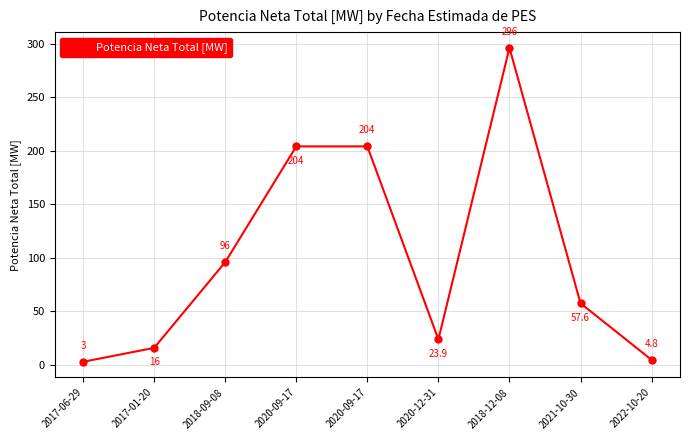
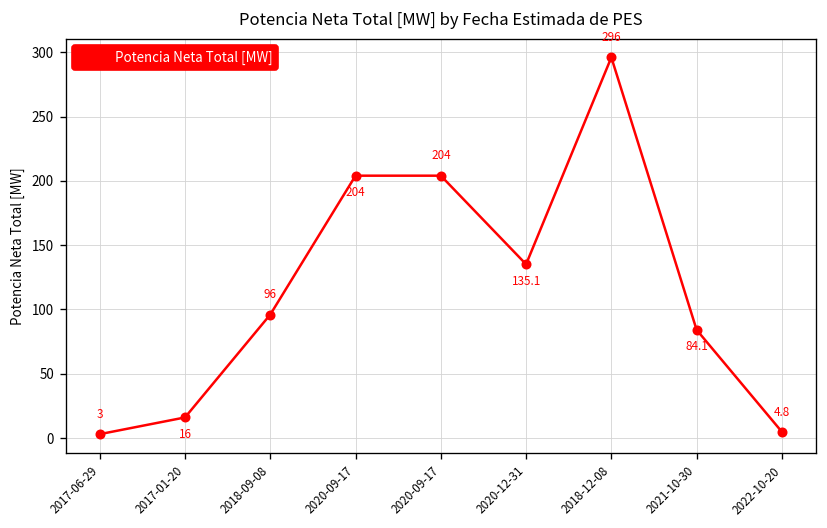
  {
    "2017-06-29": 3,
    "2017-01-20": 16,
    "2018-09-08": 96,
-   "2020-12-31": 23.9,
+   "2020-12-31": 135.1,
    "2018-12-08": 296,
-   "2021-10-30": 57.6,
+   "2021-10-30": 84.1,
    "2022-10-20": 4.8
  }
